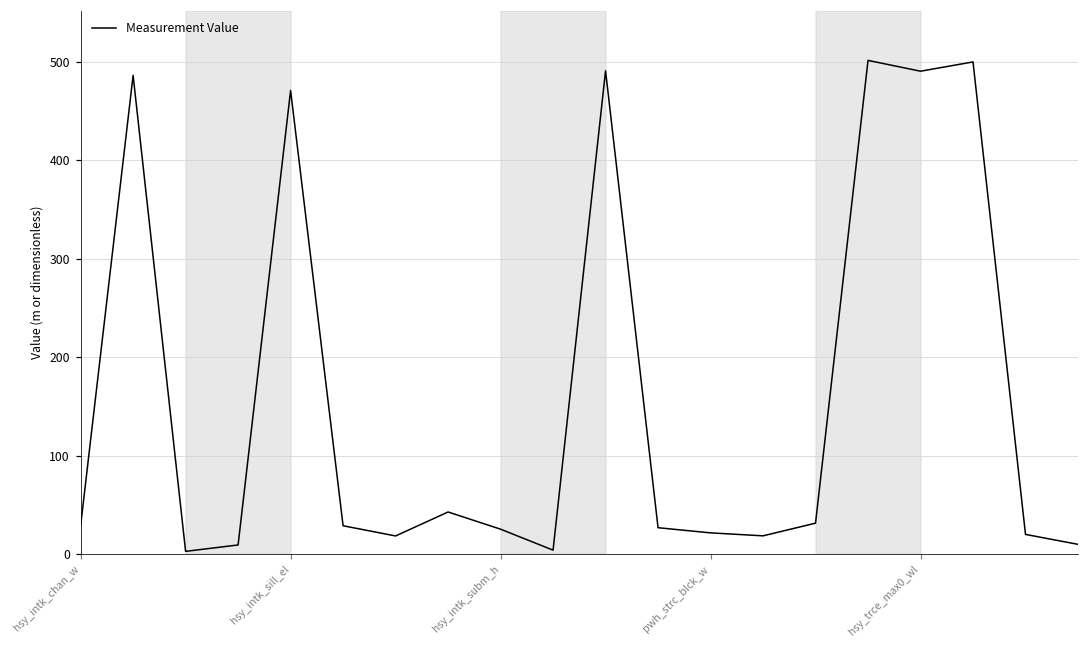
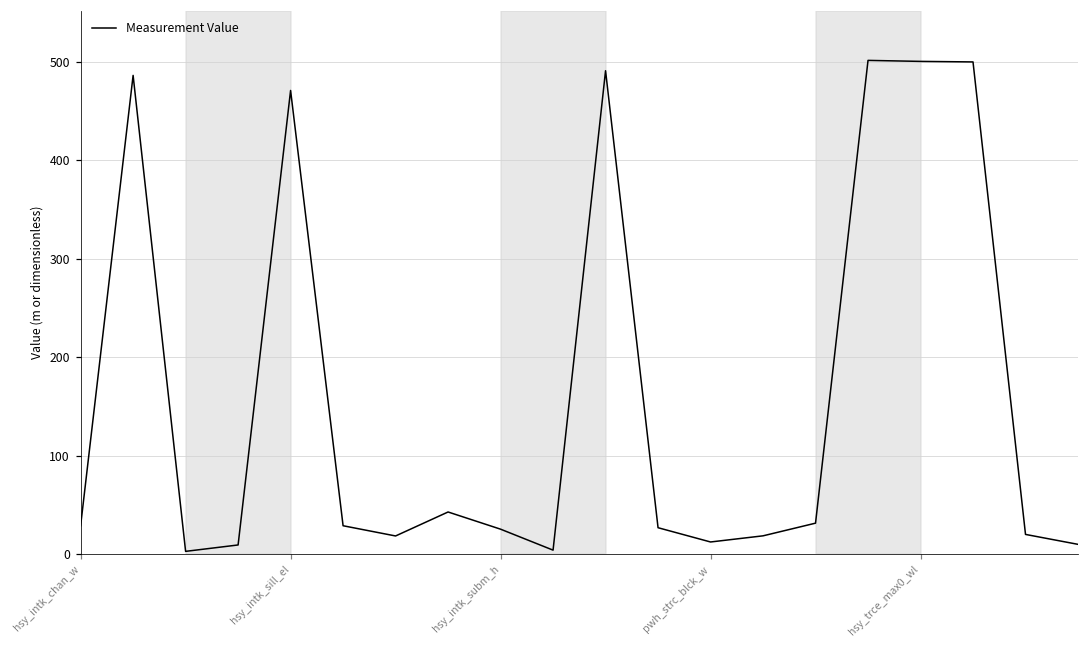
  {
    "hsy_intk_chan_w": 30,
    "hsy_intk_sill_el": 470,
    "hsy_intk_subm_h": 30,
-   "pwh_strc_blck_w": 20,
-   "hsy_trce_max0_wl": 490
+   "pwh_strc_blck_w": 10,
+   "hsy_trce_max0_wl": 500
  }
